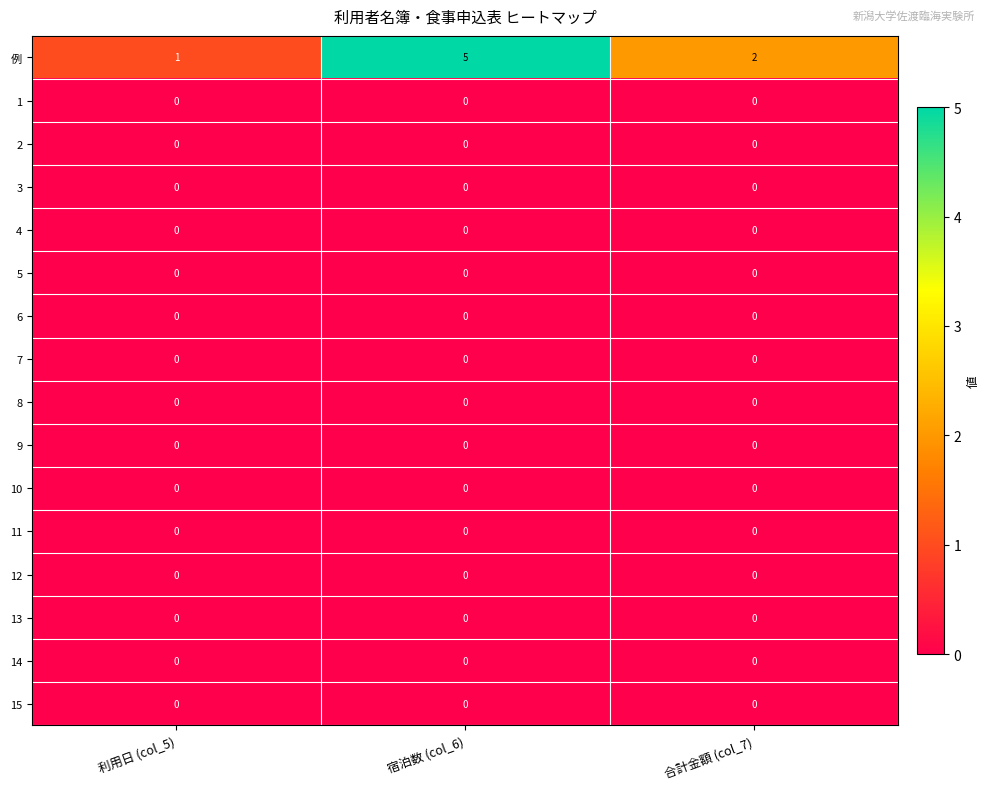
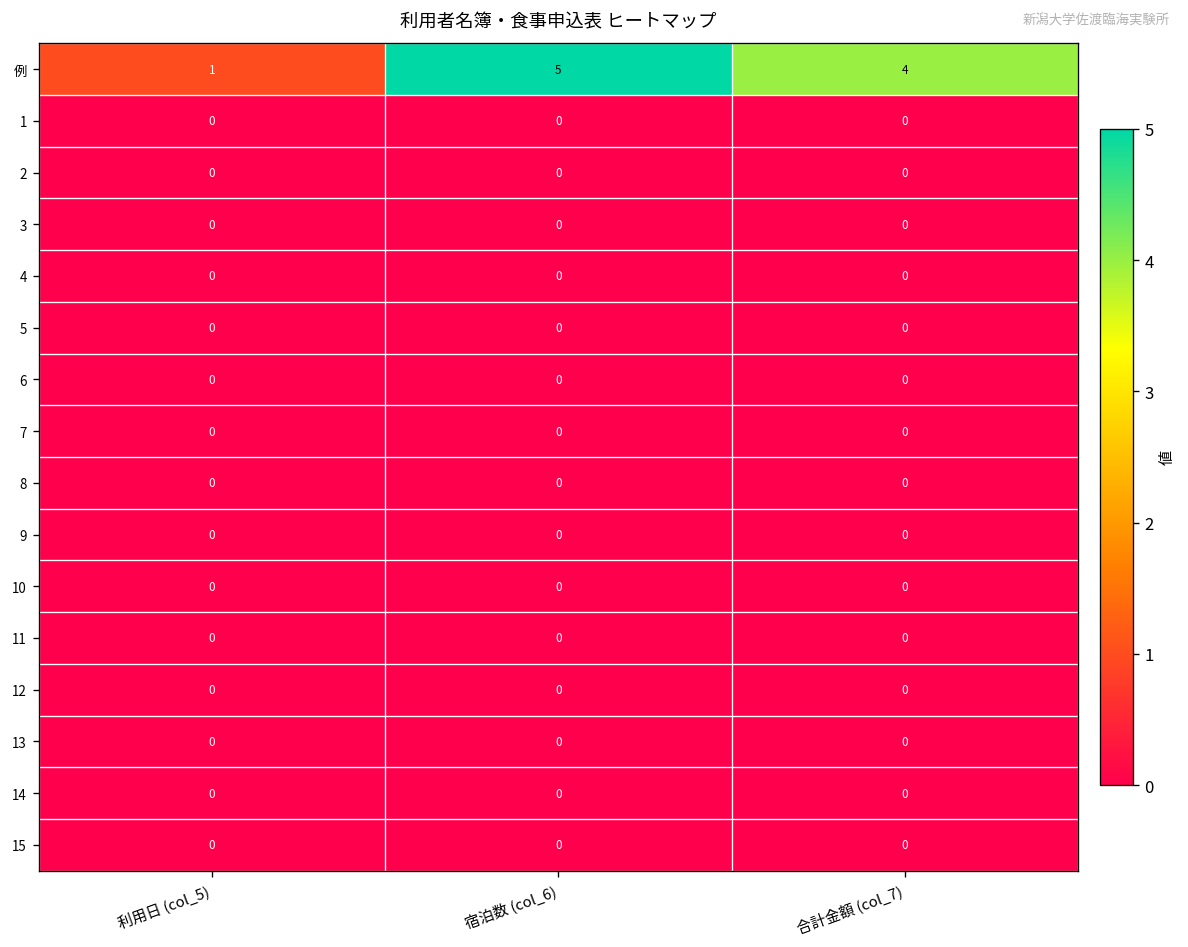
  {
    "例": {
      "利用日 (col_5)": 1,
      "宿泊数 (col_6)": 5,
-     "合計金額 (col_7)": 2
+     "合計金額 (col_7)": 4
    },
    "1": {
      "利用日 (col_5)": 0,
      "宿泊数 (col_6)": 0,
      "合計金額 (col_7)": 0
    },
    "2": {
      "利用日 (col_5)": 0,
      "宿泊数 (col_6)": 0,
      "合計金額 (col_7)": 0
    },
    "3": {
      "利用日 (col_5)": 0,
      "宿泊数 (col_6)": 0,
      "合計金額 (col_7)": 0
    },
    "4": {
      "利用日 (col_5)": 0,
      "宿泊数 (col_6)": 0,
      "合計金額 (col_7)": 0
    },
    "5": {
      "利用日 (col_5)": 0,
      "宿泊数 (col_6)": 0,
      "合計金額 (col_7)": 0
    },
    "6": {
      "利用日 (col_5)": 0,
      "宿泊数 (col_6)": 0,
      "合計金額 (col_7)": 0
    },
    "7": {
      "利用日 (col_5)": 0,
      "宿泊数 (col_6)": 0,
      "合計金額 (col_7)": 0
    },
    "8": {
      "利用日 (col_5)": 0,
      "宿泊数 (col_6)": 0,
      "合計金額 (col_7)": 0
    },
    "9": {
      "利用日 (col_5)": 0,
      "宿泊数 (col_6)": 0,
      "合計金額 (col_7)": 0
    },
    "10": {
      "利用日 (col_5)": 0,
      "宿泊数 (col_6)": 0,
      "合計金額 (col_7)": 0
    },
    "11": {
      "利用日 (col_5)": 0,
      "宿泊数 (col_6)": 0,
      "合計金額 (col_7)": 0
    },
    "12": {
      "利用日 (col_5)": 0,
      "宿泊数 (col_6)": 0,
      "合計金額 (col_7)": 0
    },
    "13": {
      "利用日 (col_5)": 0,
      "宿泊数 (col_6)": 0,
      "合計金額 (col_7)": 0
    },
    "14": {
      "利用日 (col_5)": 0,
      "宿泊数 (col_6)": 0,
      "合計金額 (col_7)": 0
    },
    "15": {
      "利用日 (col_5)": 0,
      "宿泊数 (col_6)": 0,
      "合計金額 (col_7)": 0
    }
  }
